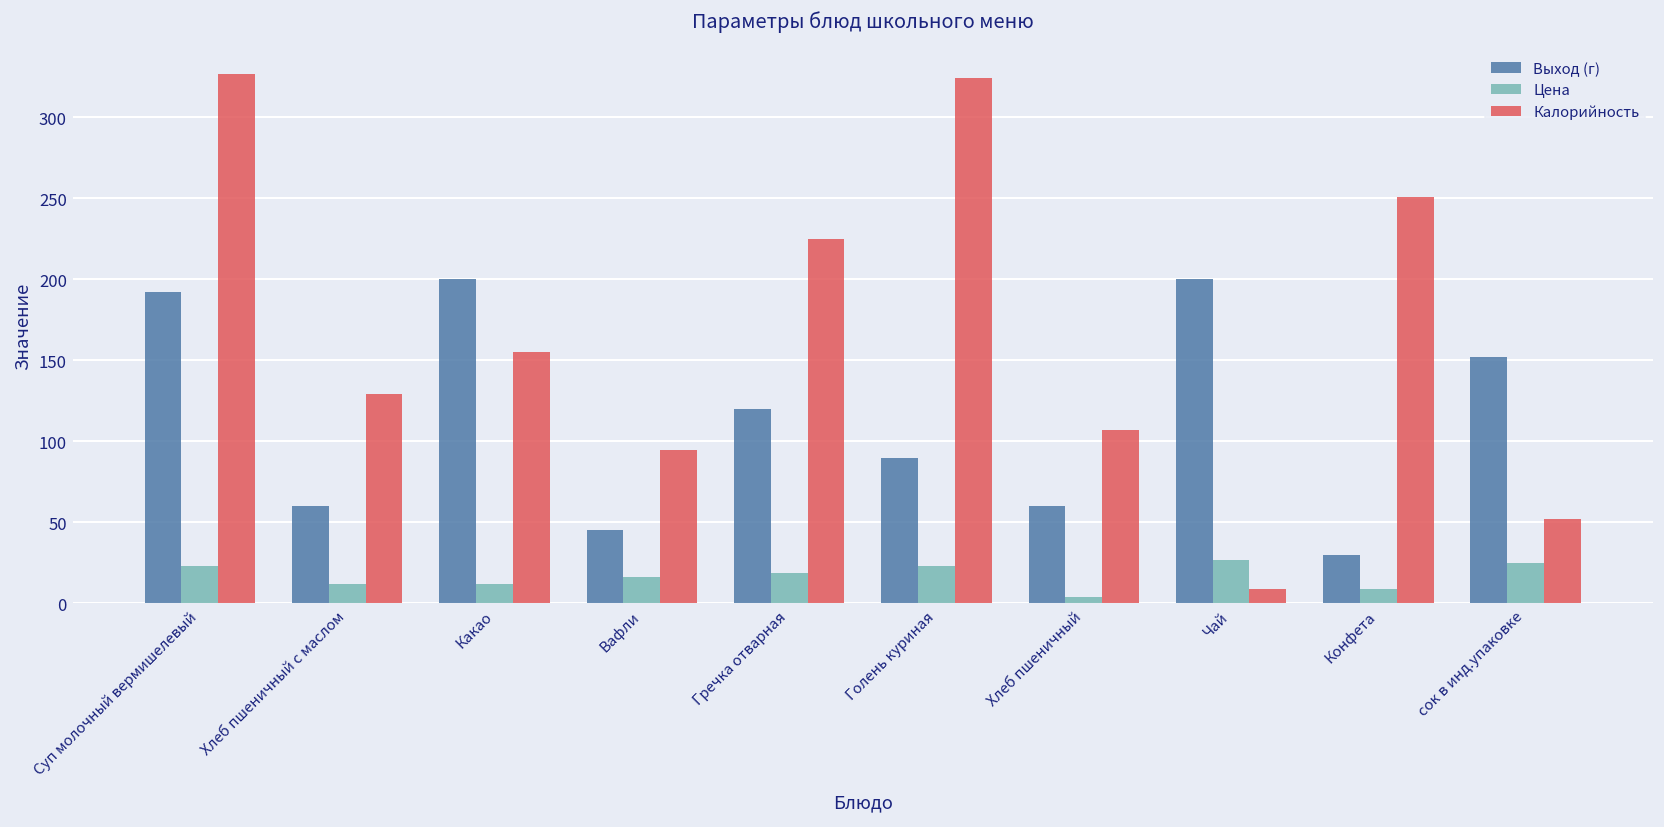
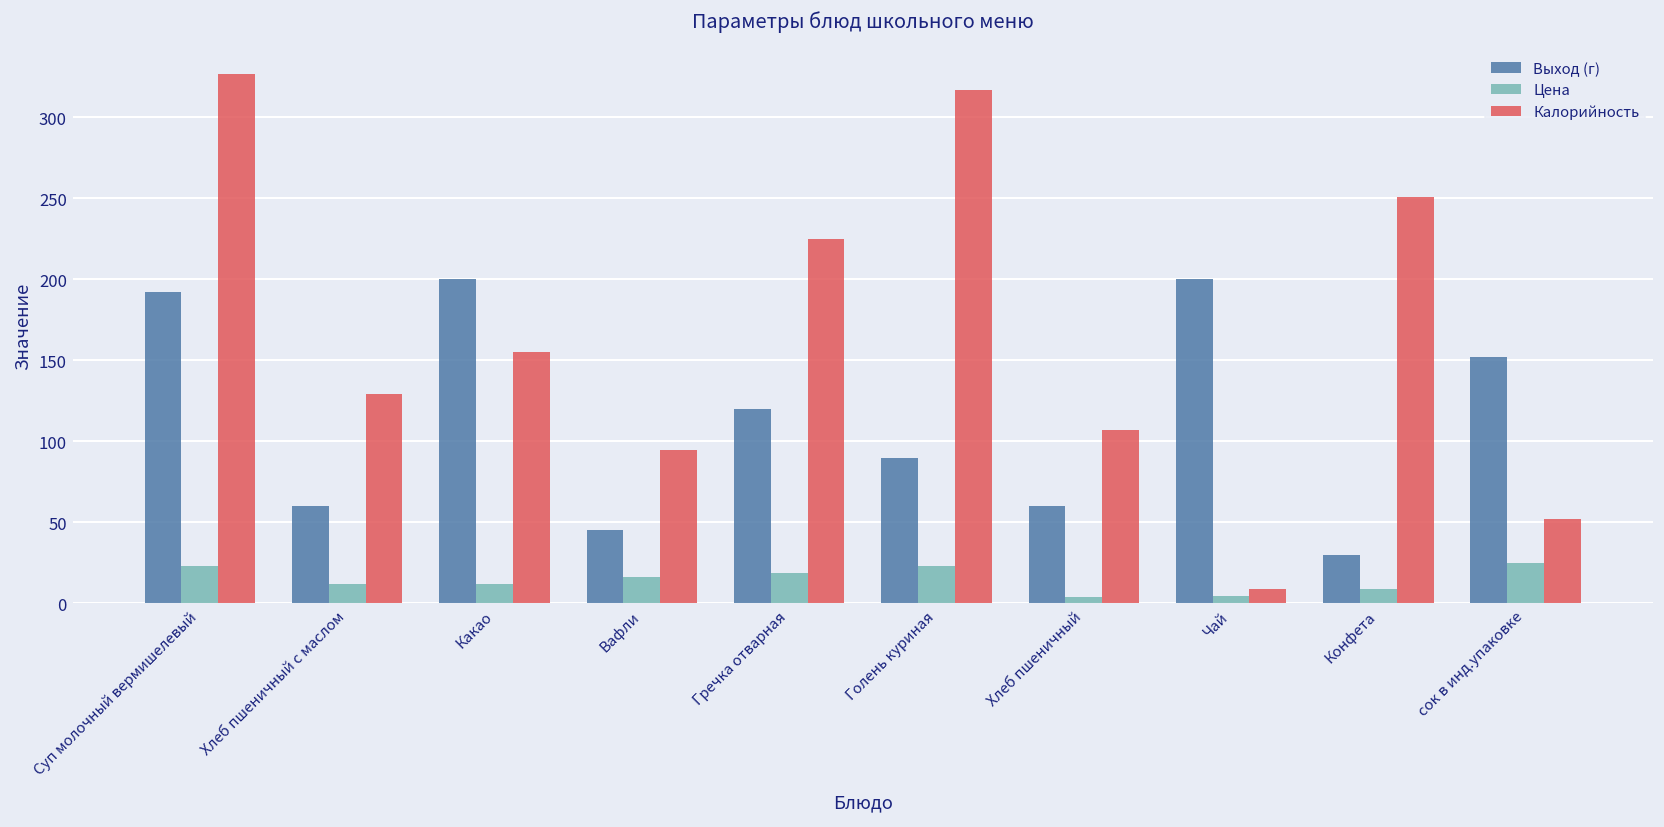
  {
    "Выход (г)": {
      "Суп молочный вермишелевый": 192,
      "Хлеб пшеничный с маслом": 60,
      "Какао": 200,
      "Вафли": 45,
      "Гречка отварная": 120,
      "Голень куриная": 90,
      "Хлеб пшеничный": 60,
      "Чай": 200,
      "Конфета": 30,
      "сок в инд.упаковке": 152
    },
    "Цена": {
      "Суп молочный вермишелевый": 23,
      "Хлеб пшеничный с маслом": 12,
      "Какао": 12,
      "Вафли": 16,
      "Гречка отварная": 19,
      "Голень куриная": 23,
      "Хлеб пшеничный": 4,
-     "Чай": 27,
+     "Чай": 5,
      "Конфета": 9,
      "сок в инд.упаковке": 25
    },
    "Калорийность": {
      "Суп молочный вермишелевый": 327,
      "Хлеб пшеничный с маслом": 129,
      "Какао": 155,
      "Вафли": 95,
      "Гречка отварная": 225,
-     "Голень куриная": 324,
+     "Голень куриная": 317,
      "Хлеб пшеничный": 107,
      "Чай": 9,
      "Конфета": 251,
      "сок в инд.упаковке": 52
    }
  }
